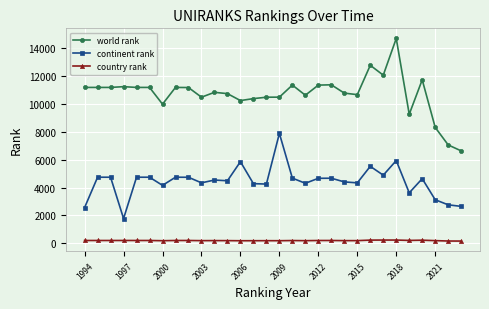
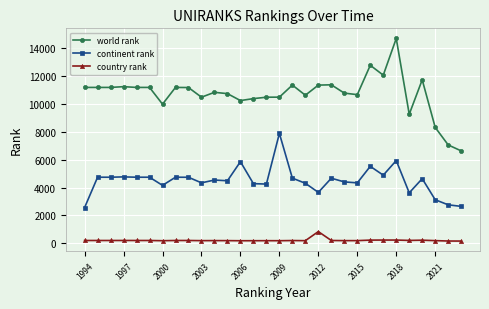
  {
    "world rank": {
      "1994": 11200,
      "1997": 11200,
      "2000": 10000,
      "2003": 10500,
      "2006": 10200,
      "2009": 10500,
      "2012": 11400,
      "2015": 10700,
      "2018": 14700,
      "2021": 8300
    },
    "continent rank": {
      "1994": 2600,
-     "1997": 1800,
+     "1997": 4800,
      "2000": 4200,
      "2003": 4300,
      "2006": 5900,
      "2009": 7900,
-     "2012": 4700,
+     "2012": 3700,
      "2015": 4300,
      "2018": 5900,
      "2021": 3100
    },
    "country rank": {
      "1994": 200,
      "1997": 200,
      "2000": 200,
      "2003": 200,
      "2006": 200,
      "2009": 200,
-     "2012": 200,
+     "2012": 800,
      "2015": 200,
      "2018": 200,
      "2021": 200
    }
  }
